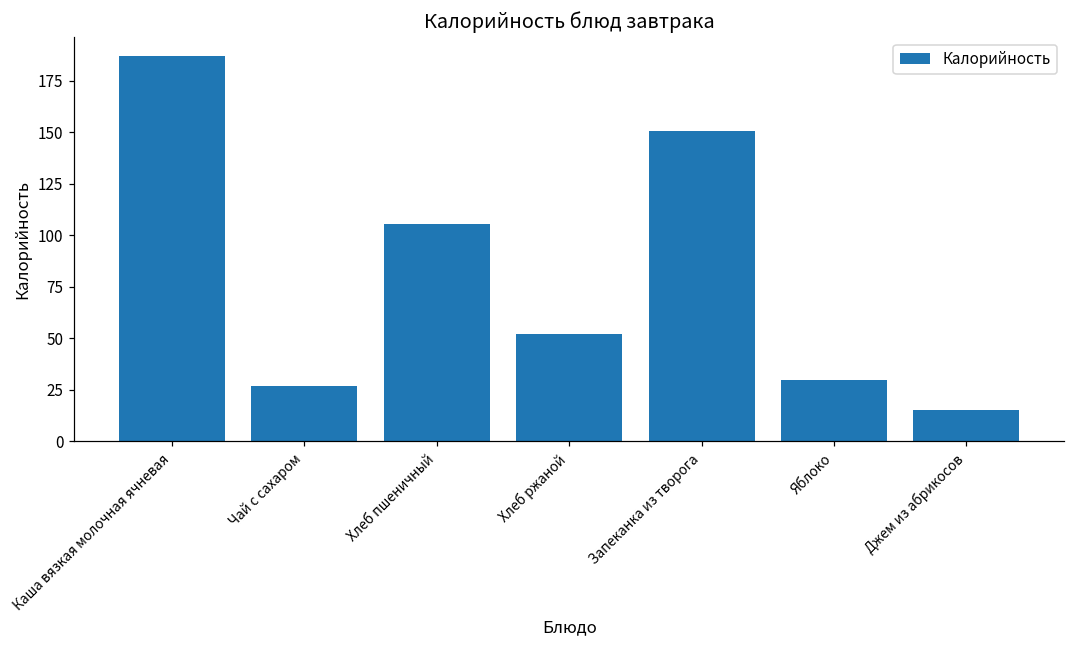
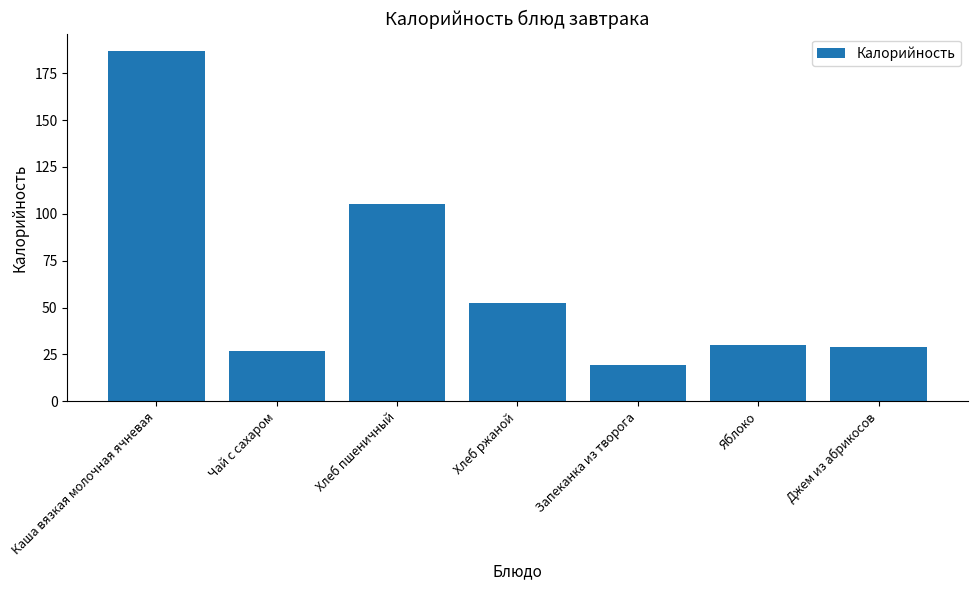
  {
    "Каша вязкая молочная ячневая": 187,
    "Чай с сахаром": 27,
    "Хлеб пшеничный": 106,
    "Хлеб ржаной": 52,
-   "Запеканка из творога": 151,
+   "Запеканка из творога": 19,
    "Яблоко": 30,
-   "Джем из абрикосов": 15
+   "Джем из абрикосов": 29
  }
